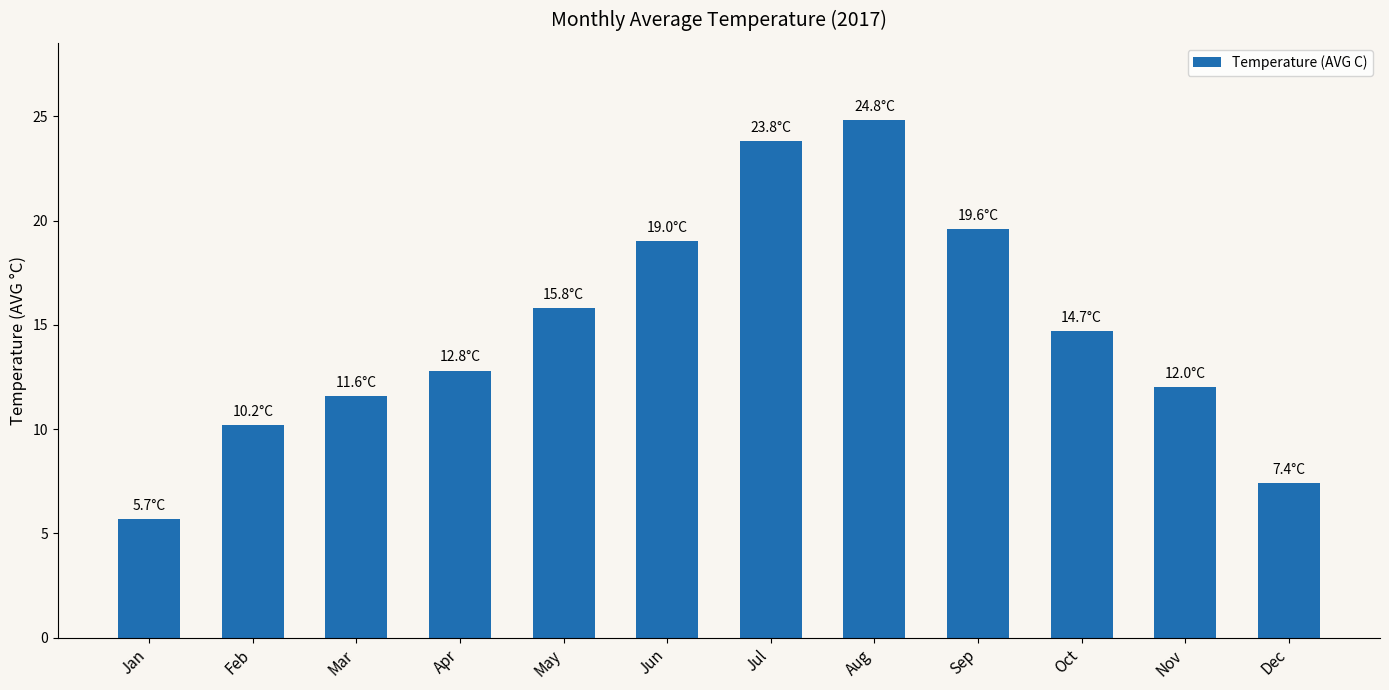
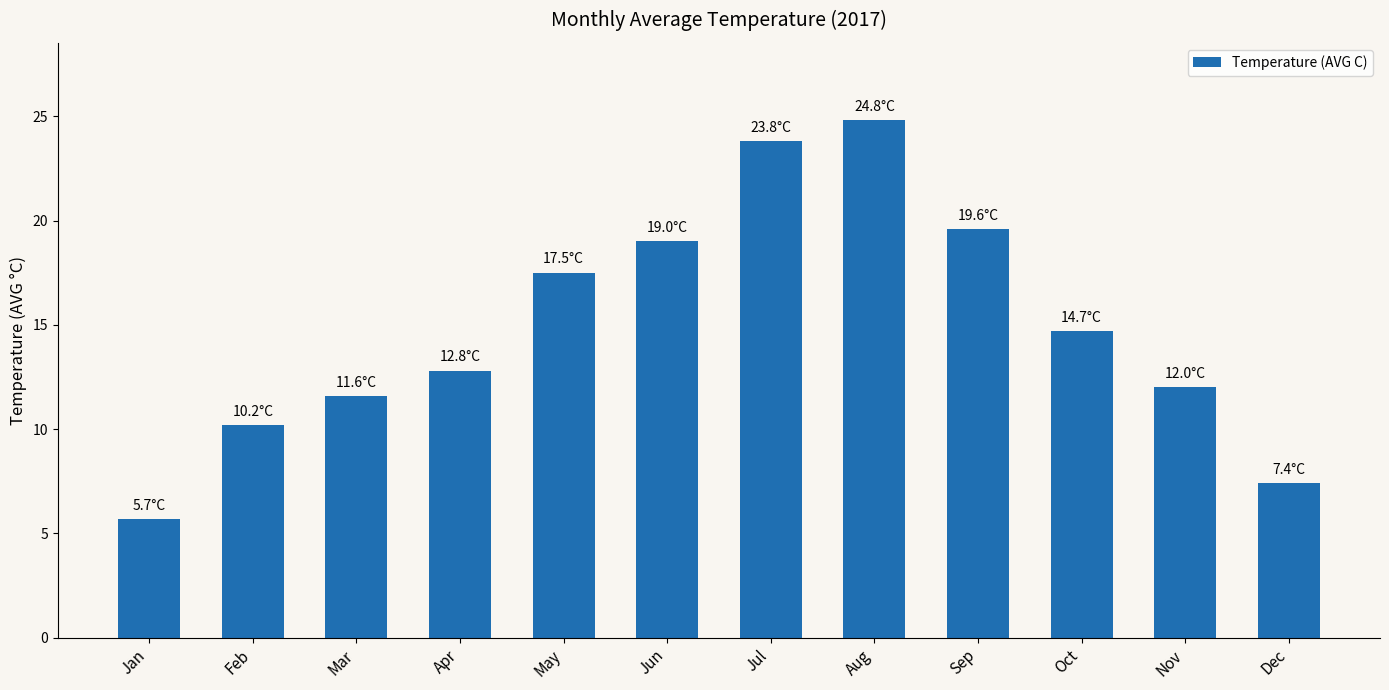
  {
    "Jan": "5.7°C",
    "Feb": "10.2°C",
    "Mar": "11.6°C",
    "Apr": "12.8°C",
-   "May": "15.8°C",
+   "May": "17.5°C",
    "Jun": "19.0°C",
    "Jul": "23.8°C",
    "Aug": "24.8°C",
    "Sep": "19.6°C",
    "Oct": "14.7°C",
    "Nov": "12.0°C",
    "Dec": "7.4°C"
  }
